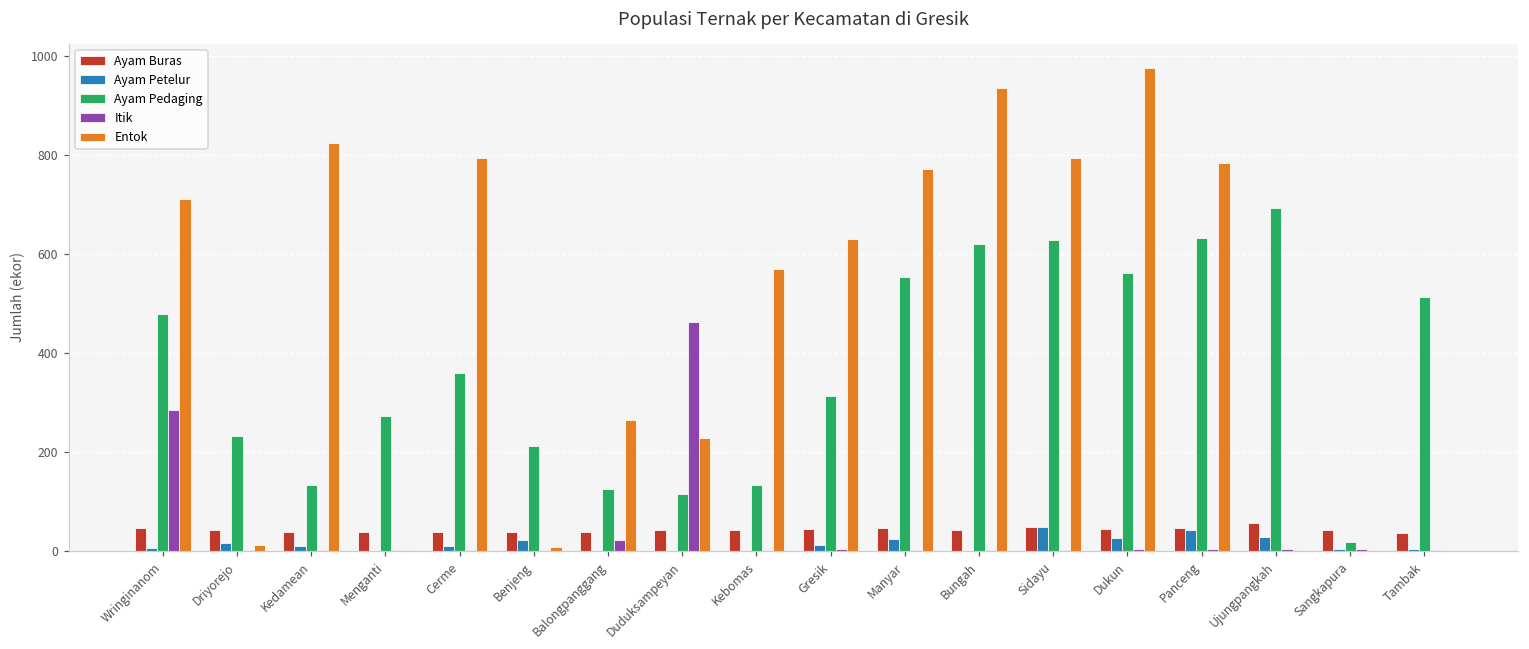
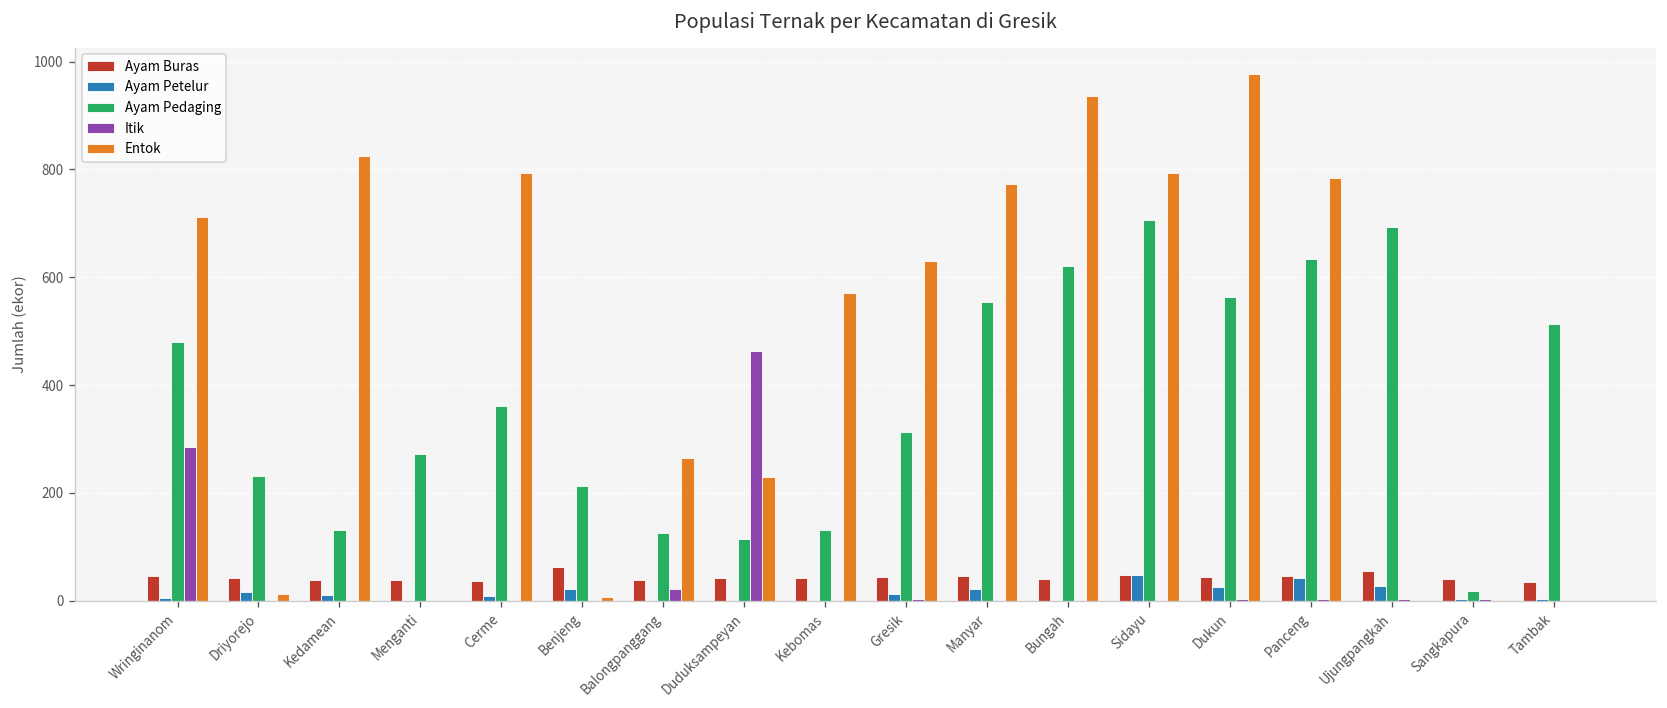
  {
    "Ayam Buras": {
      "Wringinanom": 50,
      "Driyorejo": 40,
      "Kedamean": 40,
      "Menganti": 40,
      "Cerme": 40,
-     "Benjeng": 40,
+     "Benjeng": 60,
      "Balongpanggang": 40,
      "Duduksampeyan": 40,
      "Kebomas": 40,
      "Gresik": 40,
      "Manyar": 50,
      "Bungah": 40,
      "Sidayu": 50,
      "Dukun": 40,
      "Panceng": 50,
      "Ujungpangkah": 60,
      "Sangkapura": 40,
      "Tambak": 40
    },
    "Ayam Petelur": {
      "Driyorejo": 20,
      "Kedamean": 10,
      "Menganti": 0,
      "Cerme": 10,
      "Benjeng": 20,
      "Balongpanggang": 0,
      "Duduksampeyan": 0,
      "Kebomas": 0,
      "Gresik": 10,
      "Manyar": 20,
      "Bungah": 0,
      "Sidayu": 50,
      "Dukun": 30,
      "Panceng": 40,
      "Ujungpangkah": 30
    },
    "Ayam Pedaging": {
      "Wringinanom": 480,
      "Driyorejo": 230,
      "Kedamean": 130,
      "Menganti": 270,
      "Cerme": 360,
      "Benjeng": 210,
      "Balongpanggang": 130,
      "Duduksampeyan": 110,
      "Kebomas": 130,
      "Gresik": 310,
      "Manyar": 550,
      "Bungah": 620,
-     "Sidayu": 630,
+     "Sidayu": 710,
      "Dukun": 560,
      "Panceng": 630,
      "Ujungpangkah": 690,
      "Sangkapura": 20,
      "Tambak": 510
    },
    "Itik": {
      "Wringinanom": 290,
      "Balongpanggang": 20,
      "Duduksampeyan": 460
    },
    "Entok": {
      "Wringinanom": 710,
      "Driyorejo": 10,
      "Kedamean": 820,
      "Cerme": 790,
      "Benjeng": 10,
      "Balongpanggang": 260,
      "Duduksampeyan": 230,
      "Kebomas": 570,
      "Gresik": 630,
      "Manyar": 770,
      "Bungah": 940,
      "Sidayu": 790,
      "Dukun": 980,
      "Panceng": 780
    }
  }
